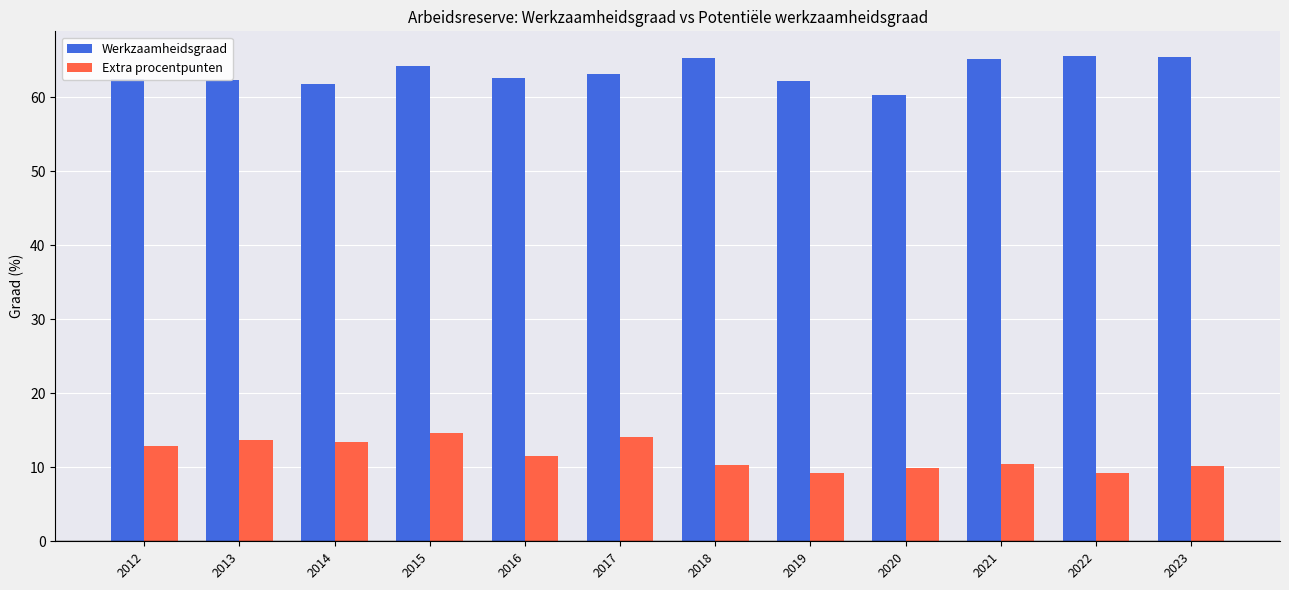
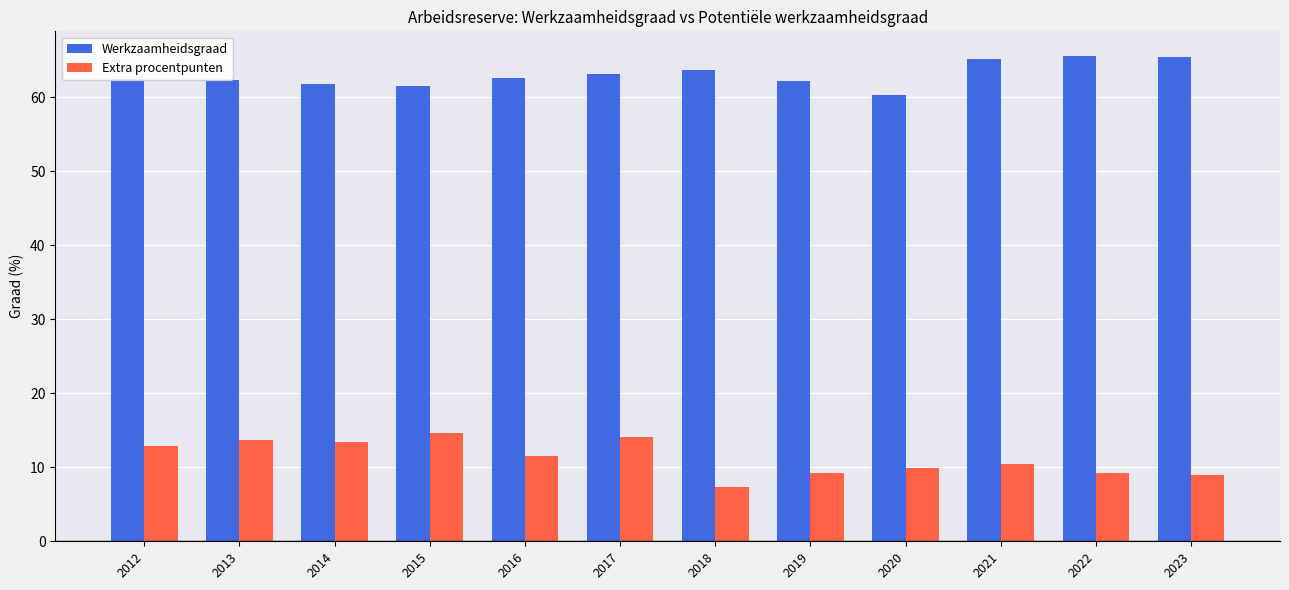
  {
    "Werkzaamheidsgraad": {
      "2013": 62,
      "2014": 62,
-     "2015": 64,
+     "2015": 62,
      "2016": 63,
      "2017": 63,
-     "2018": 65,
+     "2018": 64,
      "2019": 62,
      "2020": 60,
      "2021": 65,
      "2022": 66,
      "2023": 65
    },
    "Extra procentpunten": {
      "2012": 13,
      "2013": 14,
      "2014": 13,
      "2015": 15,
      "2016": 12,
      "2017": 14,
-     "2018": 10,
+     "2018": 7,
      "2019": 9,
      "2020": 10,
      "2021": 11,
      "2022": 9,
-     "2023": 10
+     "2023": 9
    }
  }
